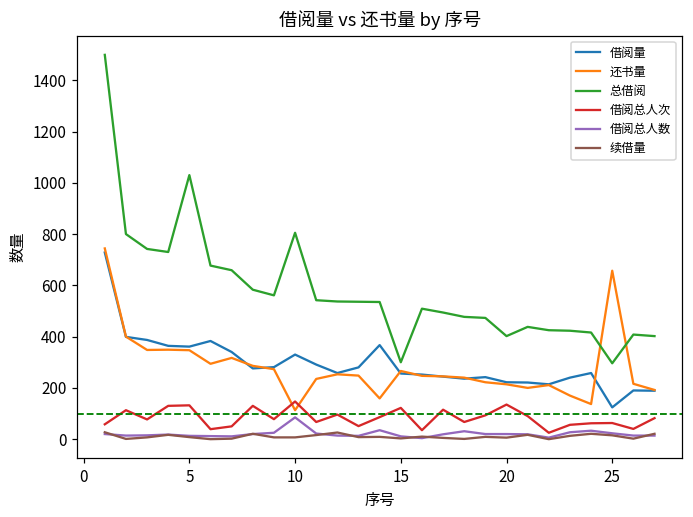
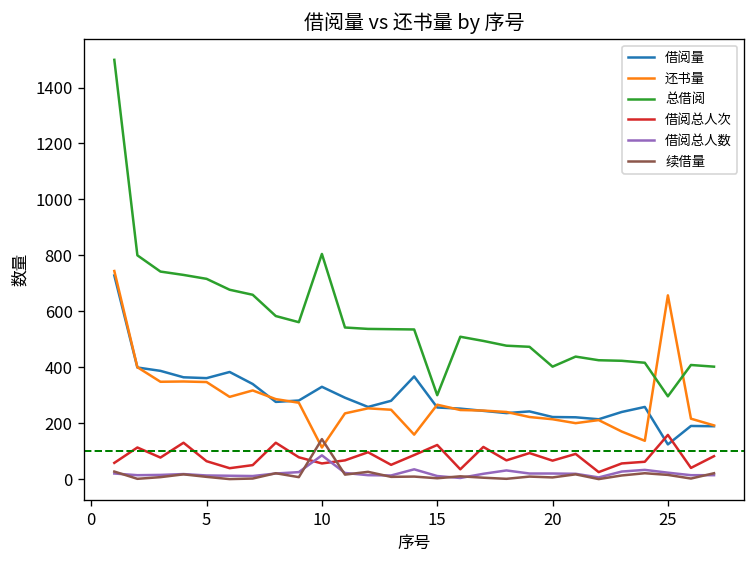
  {
    "借阅量": {
      "5": 360,
      "10": 330,
      "25": 120
    },
    "还书量": {
      "5": 350,
      "10": 110,
      "25": 660
    },
    "总借阅": {
-     "5": 1030,
+     "5": 720,
      "10": 810,
      "15": 300,
      "20": 400,
      "25": 300
    },
    "借阅总人次": {
-     "5": 130,
-     "10": 150,
+     "5": 60,
+     "10": 60,
      "15": 120,
-     "20": 140,
-     "25": 60
+     "20": 70,
+     "25": 160
    },
    "借阅总人数": {
      "10": 90,
      "20": 20
    },
    "续借量": {
-     "10": 10,
+     "10": 140,
      "20": 10
    }
  }
